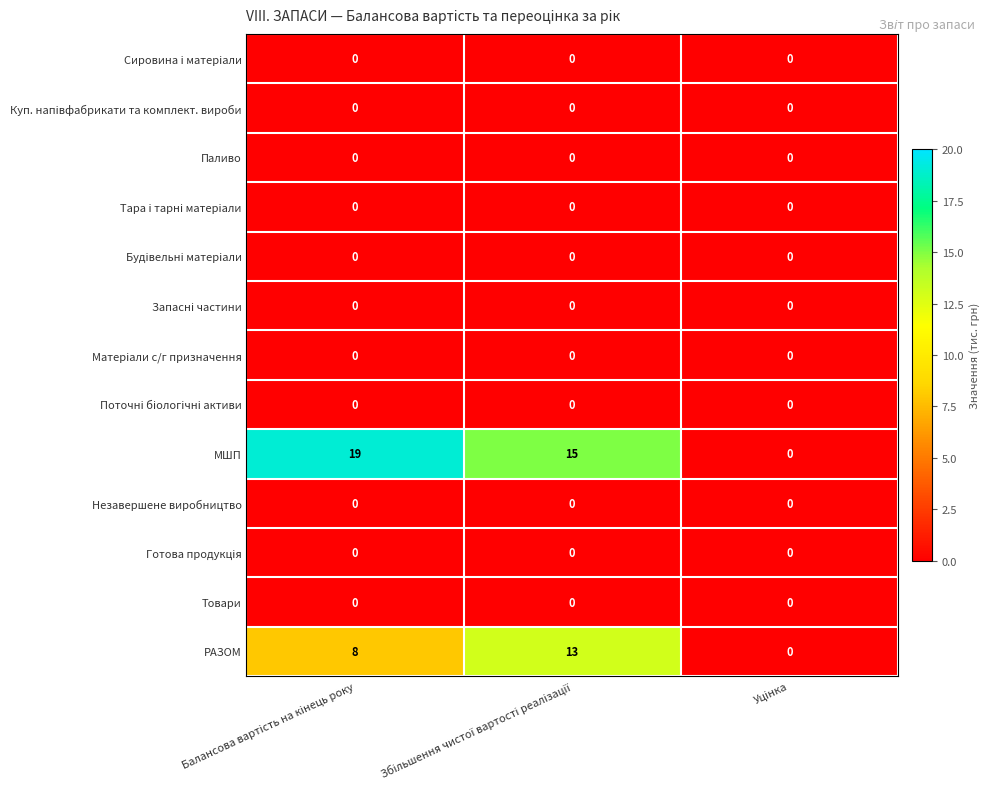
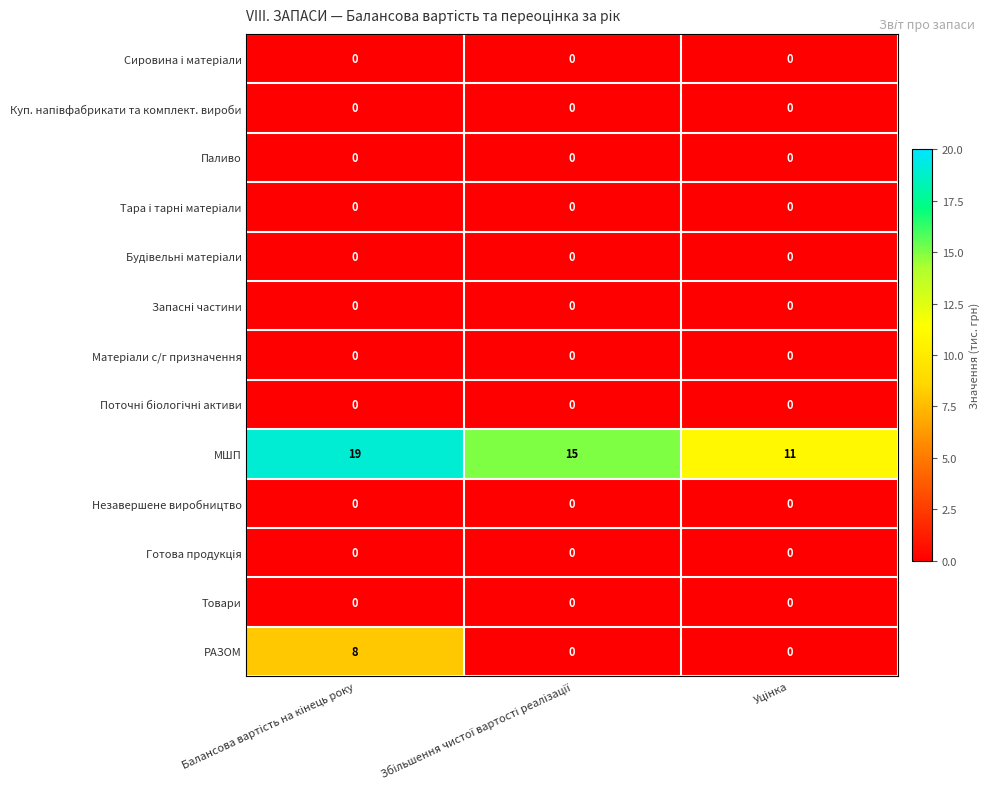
  {
    "Сировина і матеріали": {
      "Балансова вартість на кінець року": 0,
      "Збільшення чистої вартості реалізації": 0,
      "Уцінка": 0
    },
    "Куп. напівфабрикати та комплект. вироби": {
      "Балансова вартість на кінець року": 0,
      "Збільшення чистої вартості реалізації": 0,
      "Уцінка": 0
    },
    "Паливо": {
      "Балансова вартість на кінець року": 0,
      "Збільшення чистої вартості реалізації": 0,
      "Уцінка": 0
    },
    "Тара і тарні матеріали": {
      "Балансова вартість на кінець року": 0,
      "Збільшення чистої вартості реалізації": 0,
      "Уцінка": 0
    },
    "Будівельні матеріали": {
      "Балансова вартість на кінець року": 0,
      "Збільшення чистої вартості реалізації": 0,
      "Уцінка": 0
    },
    "Запасні частини": {
      "Балансова вартість на кінець року": 0,
      "Збільшення чистої вартості реалізації": 0,
      "Уцінка": 0
    },
    "Матеріали с/г призначення": {
      "Балансова вартість на кінець року": 0,
      "Збільшення чистої вартості реалізації": 0,
      "Уцінка": 0
    },
    "Поточні біологічні активи": {
      "Балансова вартість на кінець року": 0,
      "Збільшення чистої вартості реалізації": 0,
      "Уцінка": 0
    },
    "МШП": {
      "Балансова вартість на кінець року": 19,
      "Збільшення чистої вартості реалізації": 15,
-     "Уцінка": 0
+     "Уцінка": 11
    },
    "Незавершене виробництво": {
      "Балансова вартість на кінець року": 0,
      "Збільшення чистої вартості реалізації": 0,
      "Уцінка": 0
    },
    "Готова продукція": {
      "Балансова вартість на кінець року": 0,
      "Збільшення чистої вартості реалізації": 0,
      "Уцінка": 0
    },
    "Товари": {
      "Балансова вартість на кінець року": 0,
      "Збільшення чистої вартості реалізації": 0,
      "Уцінка": 0
    },
    "РАЗОМ": {
      "Балансова вартість на кінець року": 8,
-     "Збільшення чистої вартості реалізації": 13,
+     "Збільшення чистої вартості реалізації": 0,
      "Уцінка": 0
    }
  }
